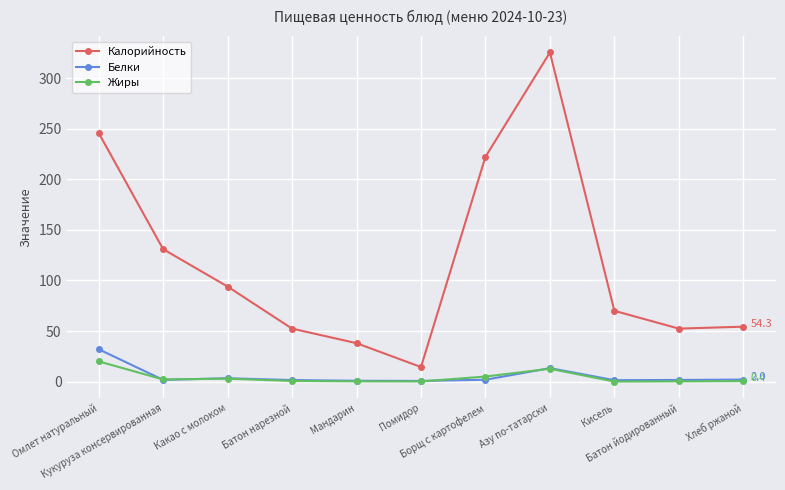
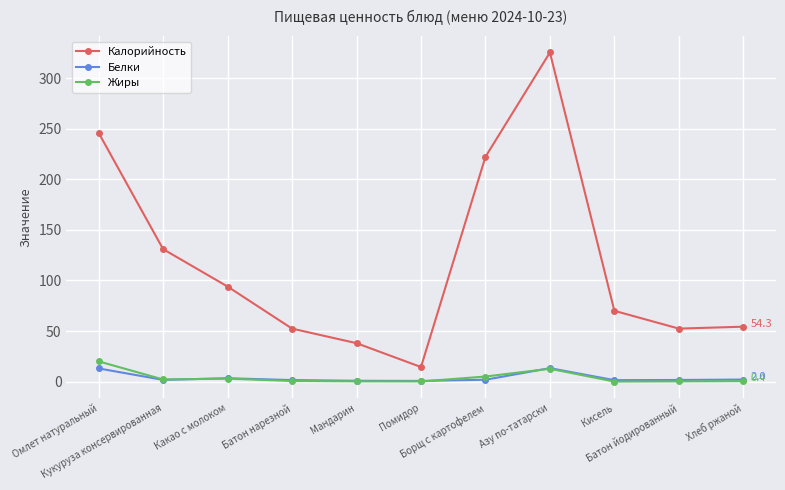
  {
    "Калорийность": {
      "Хлеб ржаной": 54.3
    },
    "Белки": {
-     "Омлет натуральный": 32,
+     "Омлет натуральный": 13,
      "Борщ с картофелем": 2
    },
    "Жиры": {
      "Омлет натуральный": 20,
      "Борщ с картофелем": 5
    }
  }
